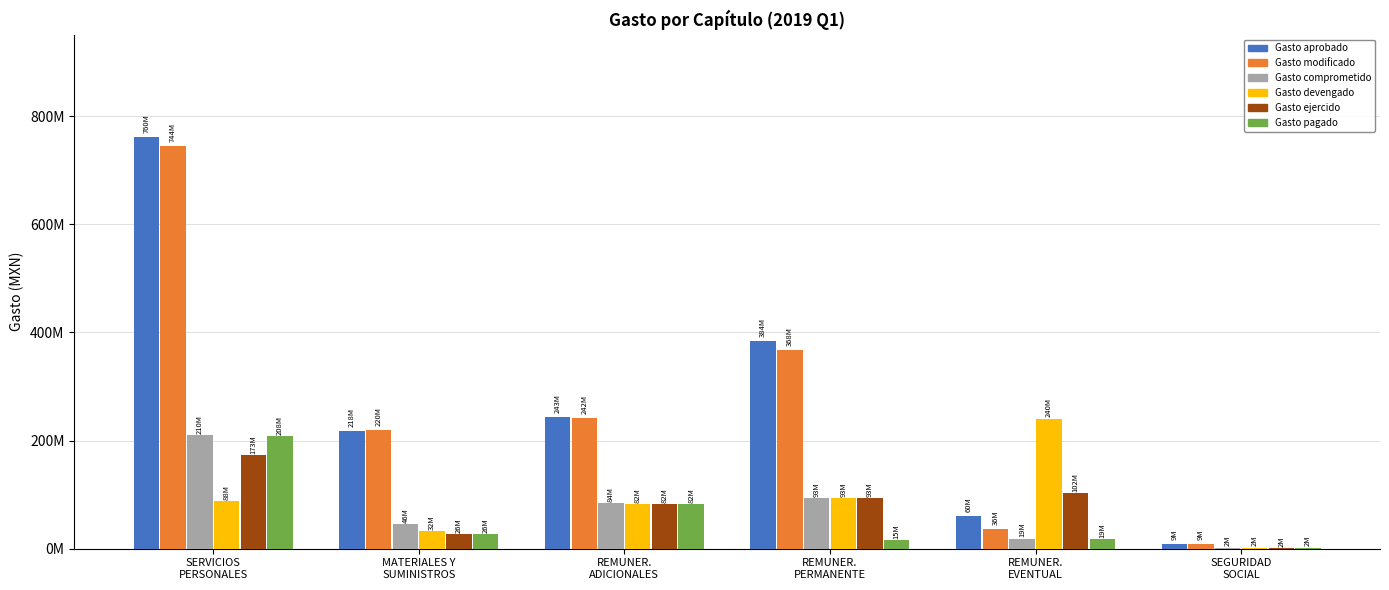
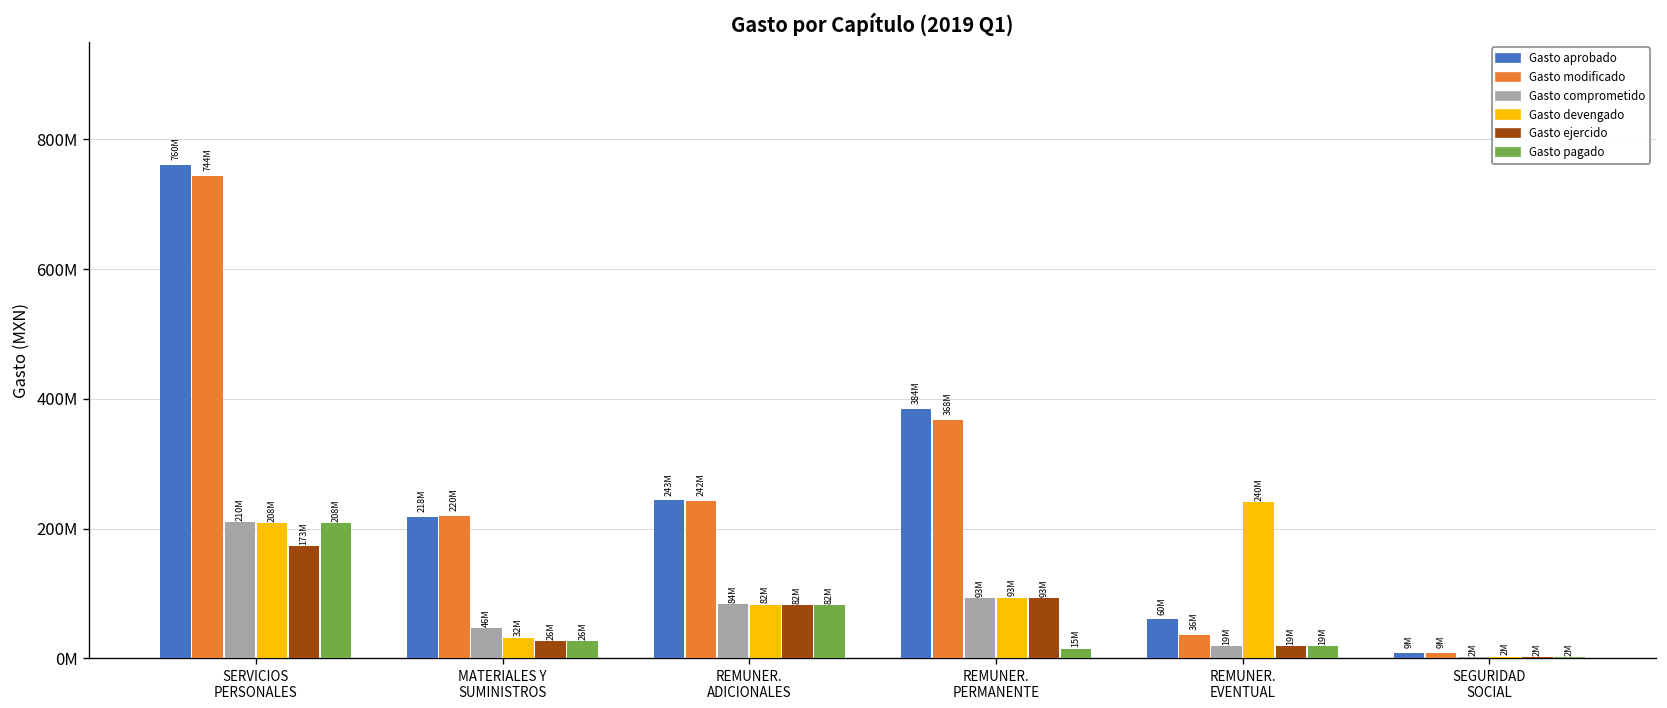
  {
    "Gasto aprobado": {
      "SERVICIOS PERSONALES": "760M",
      "MATERIALES Y SUMINISTROS": "218M",
      "REMUNER. ADICIONALES": "243M",
      "REMUNER. PERMANENTE": "384M",
      "REMUNER. EVENTUAL": "60M",
      "SEGURIDAD SOCIAL": "9M"
    },
    "Gasto modificado": {
      "SERVICIOS PERSONALES": "744M",
      "MATERIALES Y SUMINISTROS": "220M",
      "REMUNER. ADICIONALES": "242M",
      "REMUNER. PERMANENTE": "368M",
      "REMUNER. EVENTUAL": "36M",
      "SEGURIDAD SOCIAL": "9M"
    },
    "Gasto comprometido": {
      "SERVICIOS PERSONALES": "210M",
      "MATERIALES Y SUMINISTROS": "46M",
      "REMUNER. ADICIONALES": "84M",
      "REMUNER. PERMANENTE": "93M",
      "REMUNER. EVENTUAL": "19M",
      "SEGURIDAD SOCIAL": "2M"
    },
    "Gasto devengado": {
-     "SERVICIOS PERSONALES": "88M",
+     "SERVICIOS PERSONALES": "208M",
      "MATERIALES Y SUMINISTROS": "32M",
      "REMUNER. ADICIONALES": "82M",
      "REMUNER. PERMANENTE": "93M",
      "REMUNER. EVENTUAL": "240M",
      "SEGURIDAD SOCIAL": "2M"
    },
    "Gasto ejercido": {
      "SERVICIOS PERSONALES": "173M",
      "MATERIALES Y SUMINISTROS": "26M",
      "REMUNER. ADICIONALES": "82M",
      "REMUNER. PERMANENTE": "93M",
-     "REMUNER. EVENTUAL": "102M",
+     "REMUNER. EVENTUAL": "19M",
      "SEGURIDAD SOCIAL": "2M"
    },
    "Gasto pagado": {
      "SERVICIOS PERSONALES": "208M",
      "MATERIALES Y SUMINISTROS": "26M",
      "REMUNER. ADICIONALES": "82M",
      "REMUNER. PERMANENTE": "15M",
      "REMUNER. EVENTUAL": "19M",
      "SEGURIDAD SOCIAL": "2M"
    }
  }
